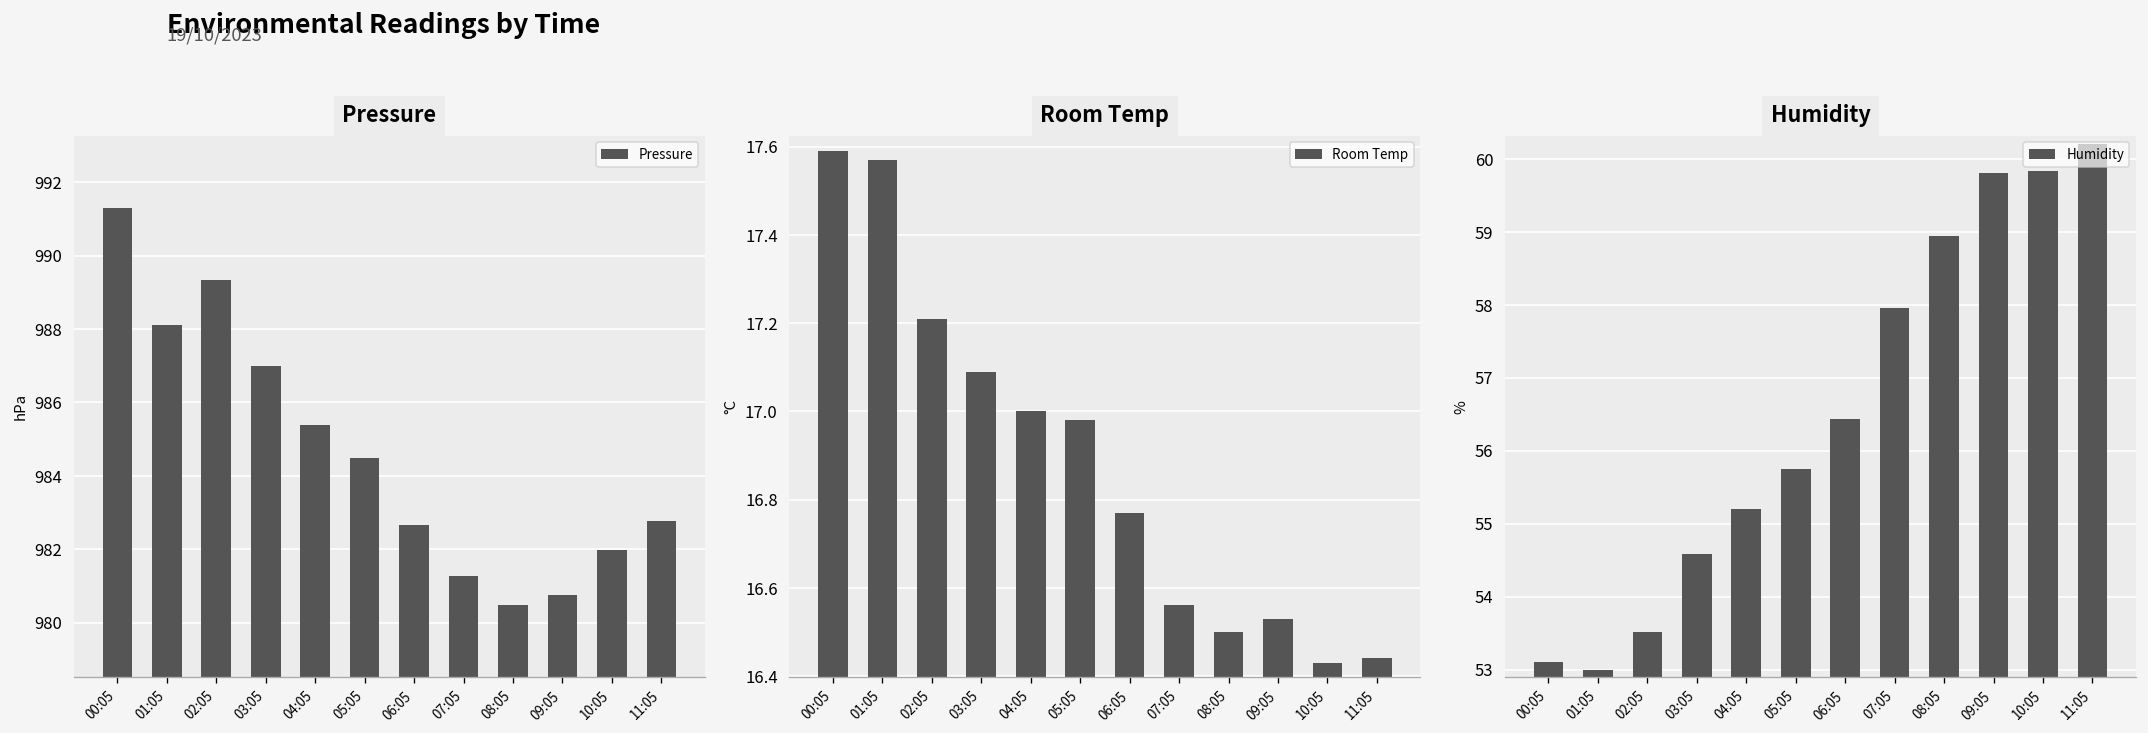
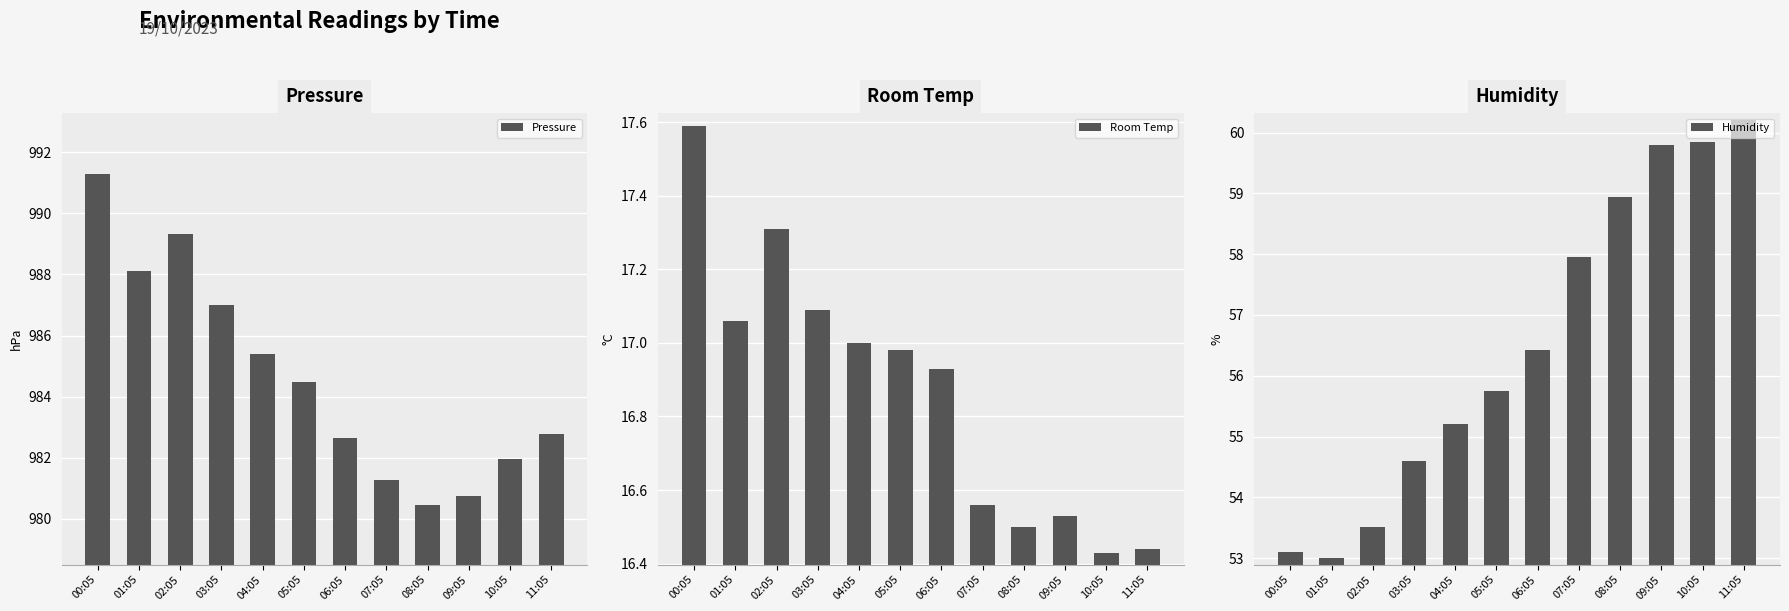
  {
    "Pressure": {
      "00:05": 991.3,
      "01:05": 988.1,
      "02:05": 989.3,
      "03:05": 987.0,
      "04:05": 985.4,
      "05:05": 984.5,
      "06:05": 982.7,
      "07:05": 981.3,
      "08:05": 980.5,
      "09:05": 980.8,
      "10:05": 982.0,
      "11:05": 982.8
    },
    "Room Temp": {
      "00:05": 17.59,
-     "01:05": 17.57,
-     "02:05": 17.21,
+     "01:05": 17.06,
+     "02:05": 17.31,
      "03:05": 17.09,
      "04:05": 17.00,
      "05:05": 16.98,
-     "06:05": 16.77,
+     "06:05": 16.93,
      "07:05": 16.56,
      "08:05": 16.50,
      "09:05": 16.53,
      "10:05": 16.43,
      "11:05": 16.44
    },
    "Humidity": {
      "00:05": 53.1,
      "01:05": 53.0,
      "02:05": 53.5,
      "03:05": 54.6,
      "04:05": 55.2,
      "05:05": 55.8,
      "06:05": 56.4,
      "07:05": 58.0,
      "08:05": 58.9,
      "09:05": 59.8,
      "10:05": 59.8
    }
  }
